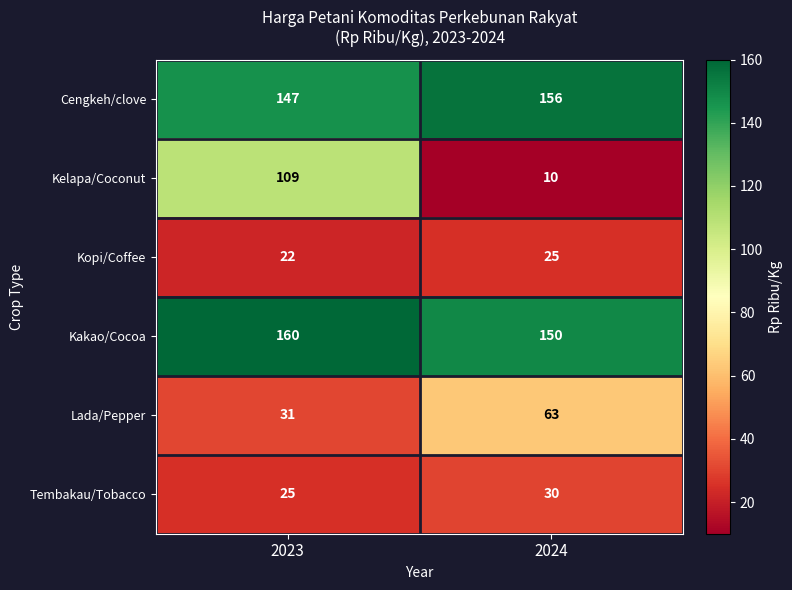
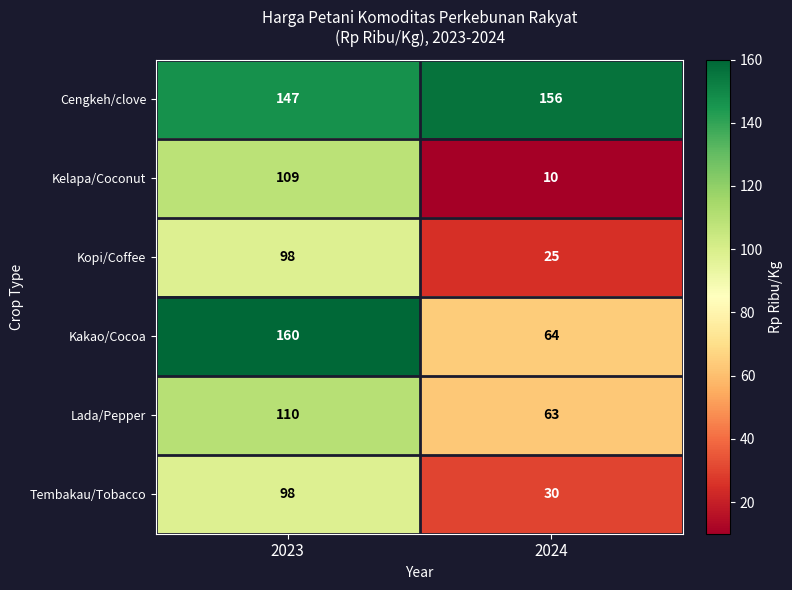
  {
    "Cengkeh/clove": {
      "2023": 147,
      "2024": 156
    },
    "Kelapa/Coconut": {
      "2023": 109,
      "2024": 10
    },
    "Kopi/Coffee": {
-     "2023": 22,
+     "2023": 98,
      "2024": 25
    },
    "Kakao/Cocoa": {
      "2023": 160,
-     "2024": 150
+     "2024": 64
    },
    "Lada/Pepper": {
-     "2023": 31,
+     "2023": 110,
      "2024": 63
    },
    "Tembakau/Tobacco": {
-     "2023": 25,
+     "2023": 98,
      "2024": 30
    }
  }
